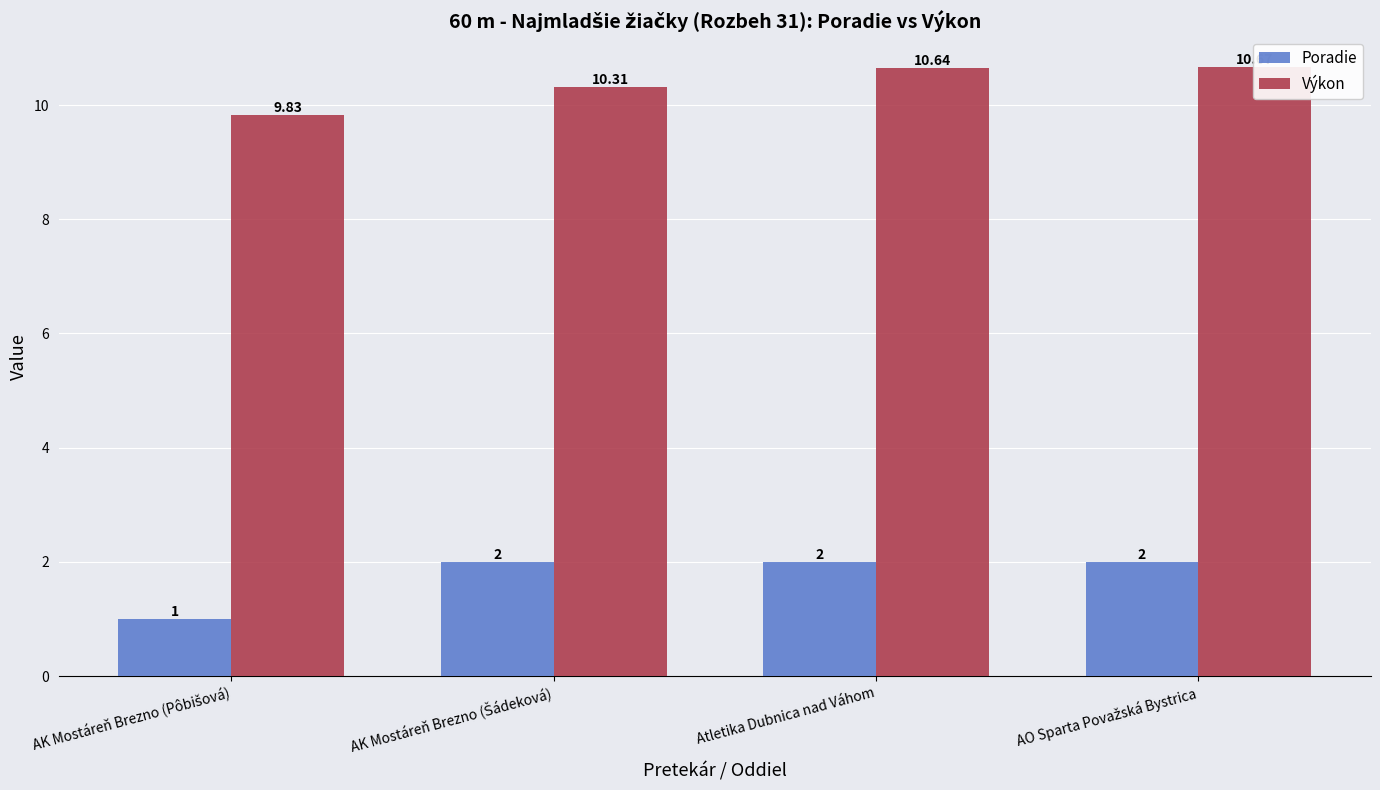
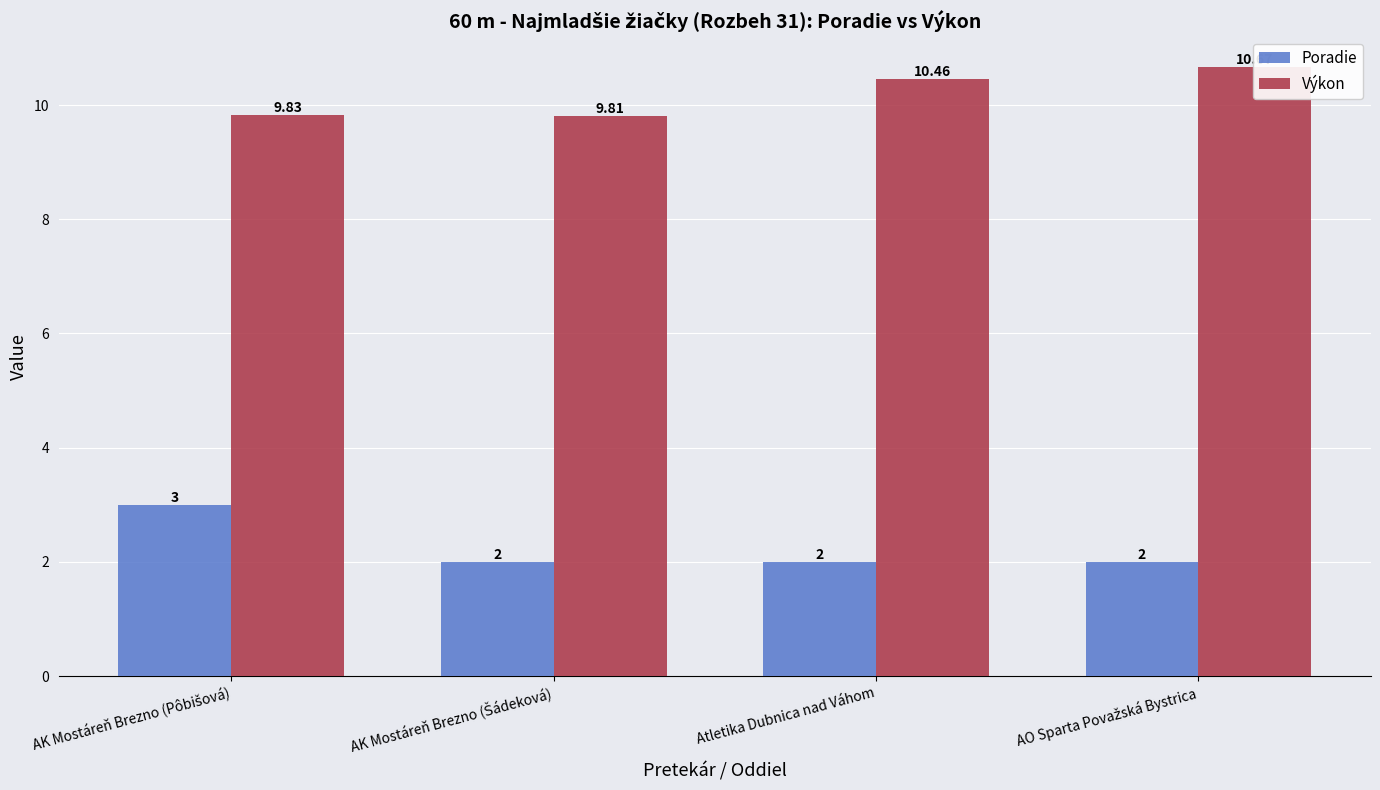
  {
    "Poradie": {
-     "AK Mostáreň Brezno (Pôbišová)": 1,
+     "AK Mostáreň Brezno (Pôbišová)": 3,
      "AK Mostáreň Brezno (Šádeková)": 2,
      "Atletika Dubnica nad Váhom": 2,
      "AO Sparta Považská Bystrica": 2
    },
    "Výkon": {
      "AK Mostáreň Brezno (Pôbišová)": 9.83,
-     "AK Mostáreň Brezno (Šádeková)": 10.31,
-     "Atletika Dubnica nad Váhom": 10.64
+     "AK Mostáreň Brezno (Šádeková)": 9.81,
+     "Atletika Dubnica nad Váhom": 10.46
    }
  }
